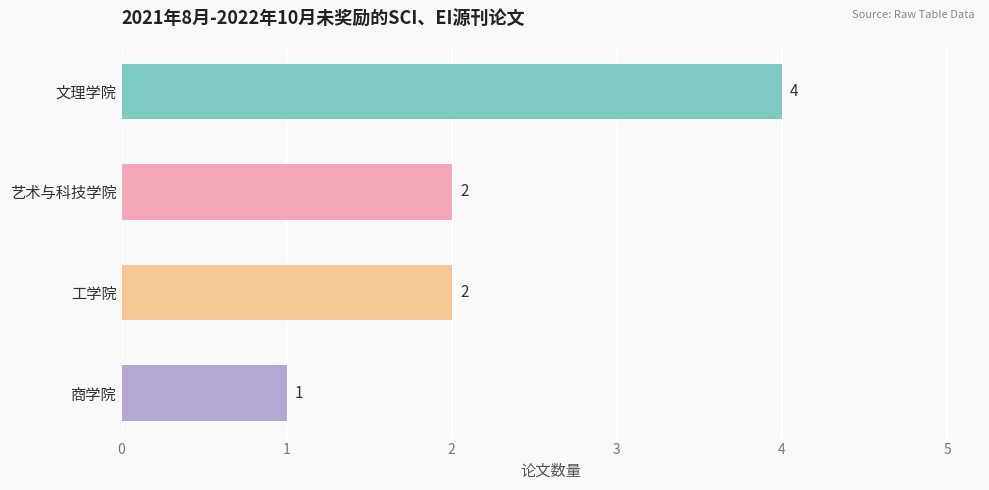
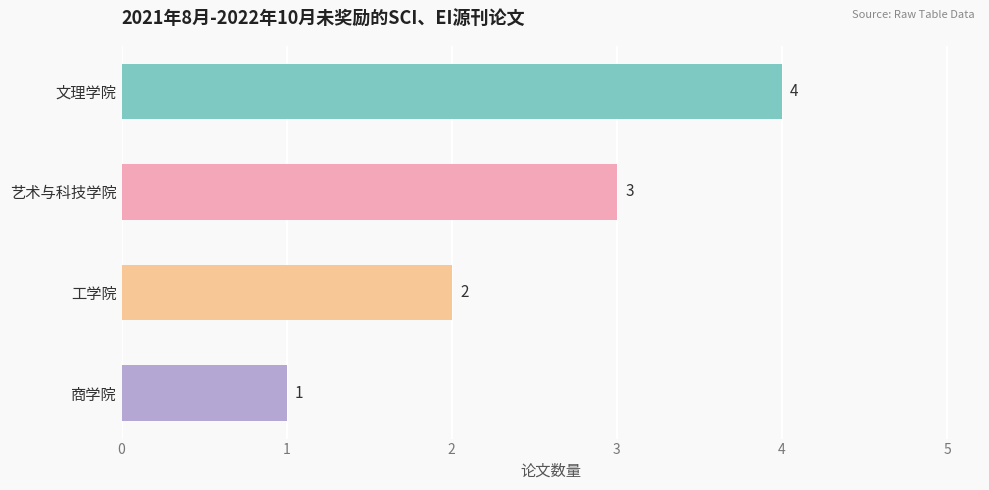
  {
    "文理学院": 4,
-   "艺术与科技学院": 2,
+   "艺术与科技学院": 3,
    "工学院": 2,
    "商学院": 1
  }
